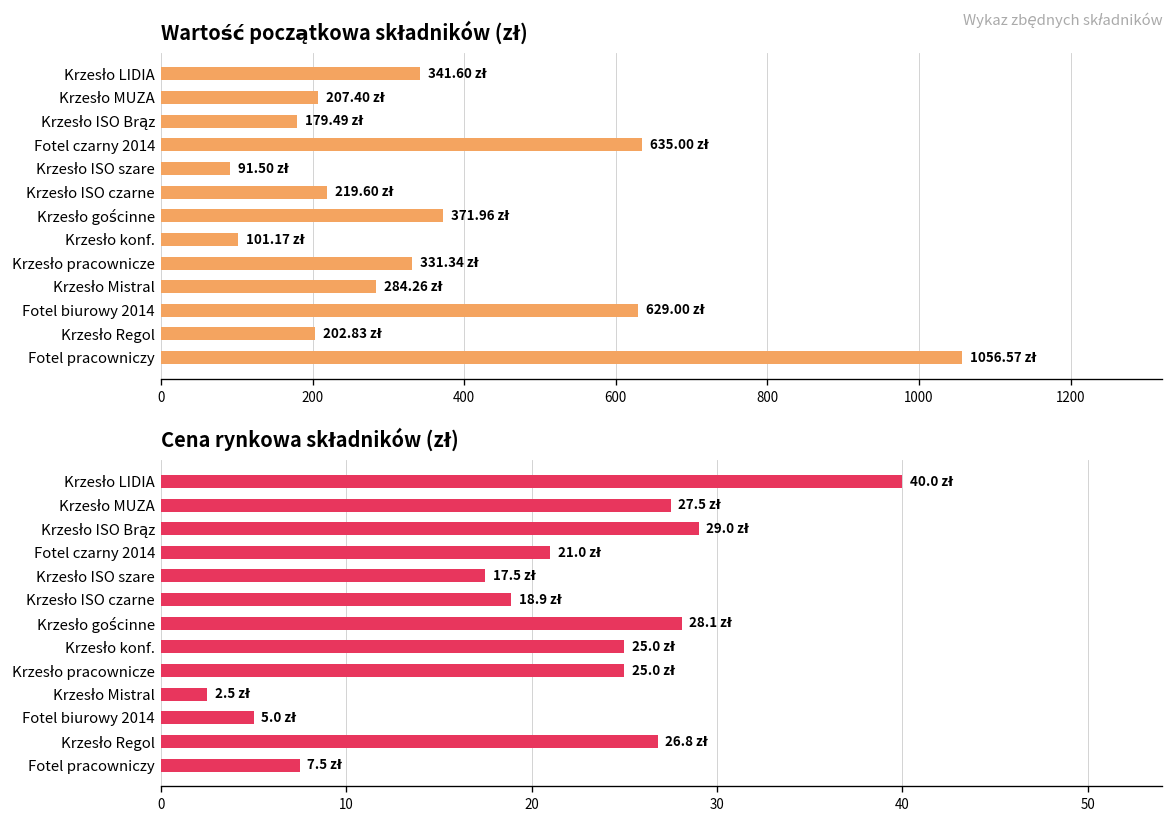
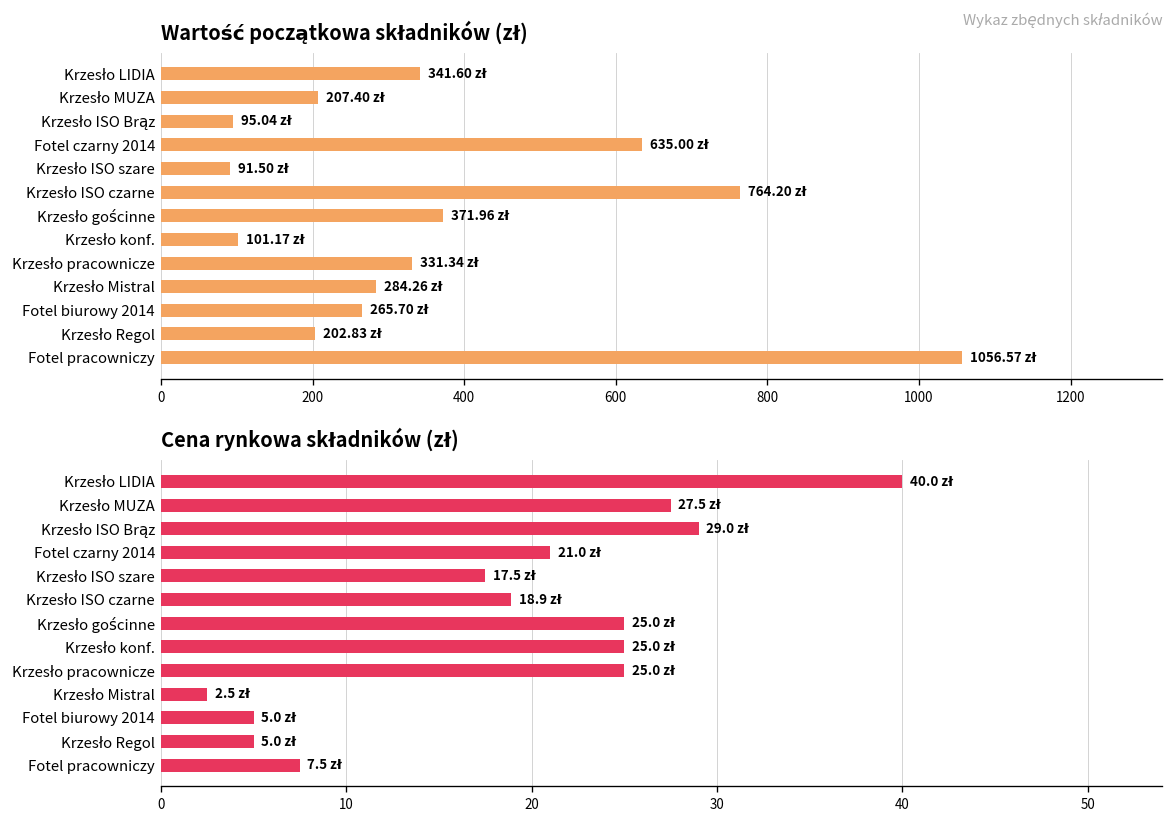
  {
    "Wartość początkowa składników (zł)": {
      "Krzesło LIDIA": 341.60,
      "Krzesło MUZA": 207.40,
-     "Krzesło ISO Brąz": 179.49,
+     "Krzesło ISO Brąz": 95.04,
      "Fotel czarny 2014": 635.00,
      "Krzesło ISO szare": 91.50,
-     "Krzesło ISO czarne": 219.60,
+     "Krzesło ISO czarne": 764.20,
      "Krzesło gościnne": 371.96,
      "Krzesło konf.": 101.17,
      "Krzesło pracownicze": 331.34,
      "Krzesło Mistral": 284.26,
-     "Fotel biurowy 2014": 629.00,
+     "Fotel biurowy 2014": 265.70,
      "Krzesło Regol": 202.83,
      "Fotel pracowniczy": 1056.57
    },
    "Cena rynkowa składników (zł)": {
      "Krzesło LIDIA": 40.0,
      "Krzesło MUZA": 27.5,
      "Krzesło ISO Brąz": 29.0,
      "Fotel czarny 2014": 21.0,
      "Krzesło ISO szare": 17.5,
      "Krzesło ISO czarne": 18.9,
-     "Krzesło gościnne": 28.1,
+     "Krzesło gościnne": 25.0,
      "Krzesło konf.": 25.0,
      "Krzesło pracownicze": 25.0,
      "Krzesło Mistral": 2.5,
      "Fotel biurowy 2014": 5.0,
-     "Krzesło Regol": 26.8,
+     "Krzesło Regol": 5.0,
      "Fotel pracowniczy": 7.5
    }
  }
